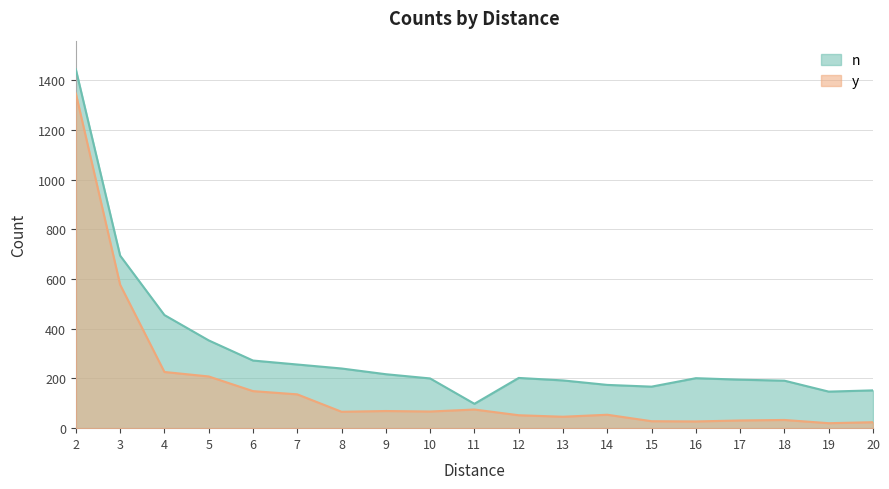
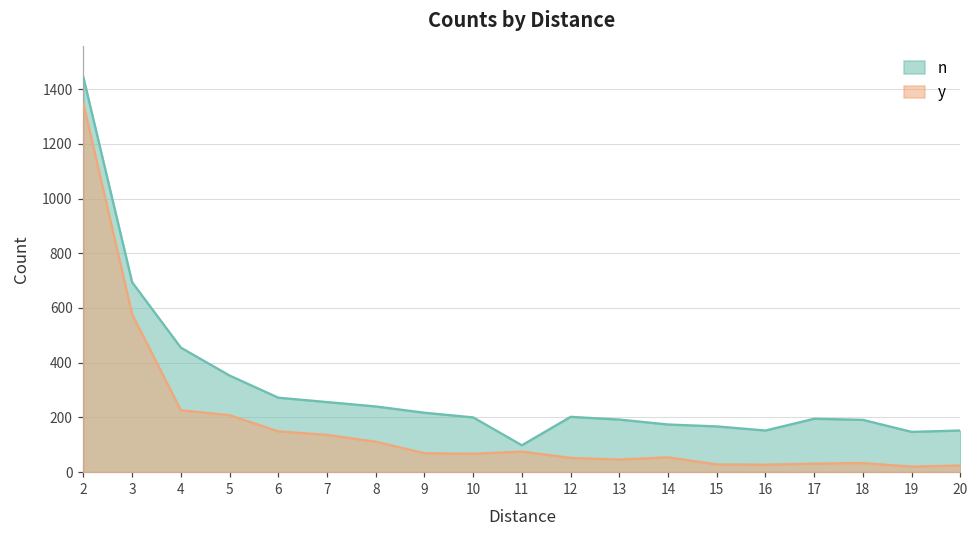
  {
    "n": {
      "2": 1440,
      "3": 690,
      "4": 460,
      "5": 350,
      "6": 270,
      "7": 260,
      "8": 240,
      "9": 220,
      "10": 200,
      "11": 100,
      "12": 200,
      "13": 190,
      "14": 170,
      "15": 170,
-     "16": 200,
+     "16": 150,
      "17": 200,
      "18": 190,
      "19": 150,
      "20": 150
    },
    "y": {
      "2": 1350,
      "3": 580,
      "4": 230,
      "5": 210,
      "6": 150,
      "7": 140,
-     "8": 70,
+     "8": 110,
      "9": 70,
      "10": 70,
      "11": 80,
      "12": 50,
      "13": 50,
      "14": 50,
      "15": 30,
      "16": 30,
      "17": 30,
      "18": 30,
      "19": 20,
      "20": 20
    }
  }
